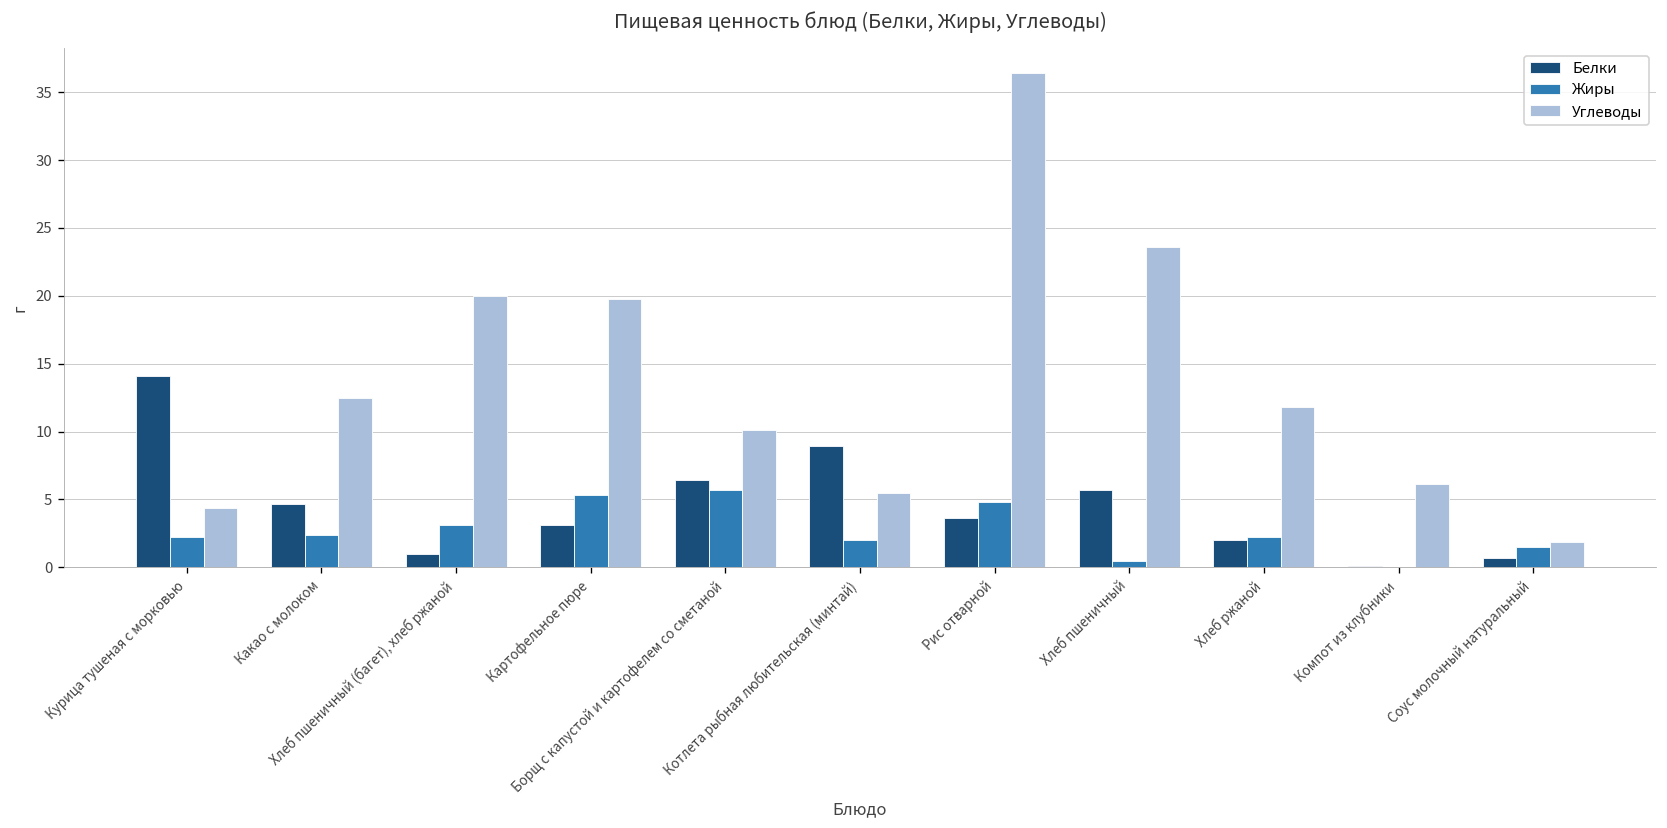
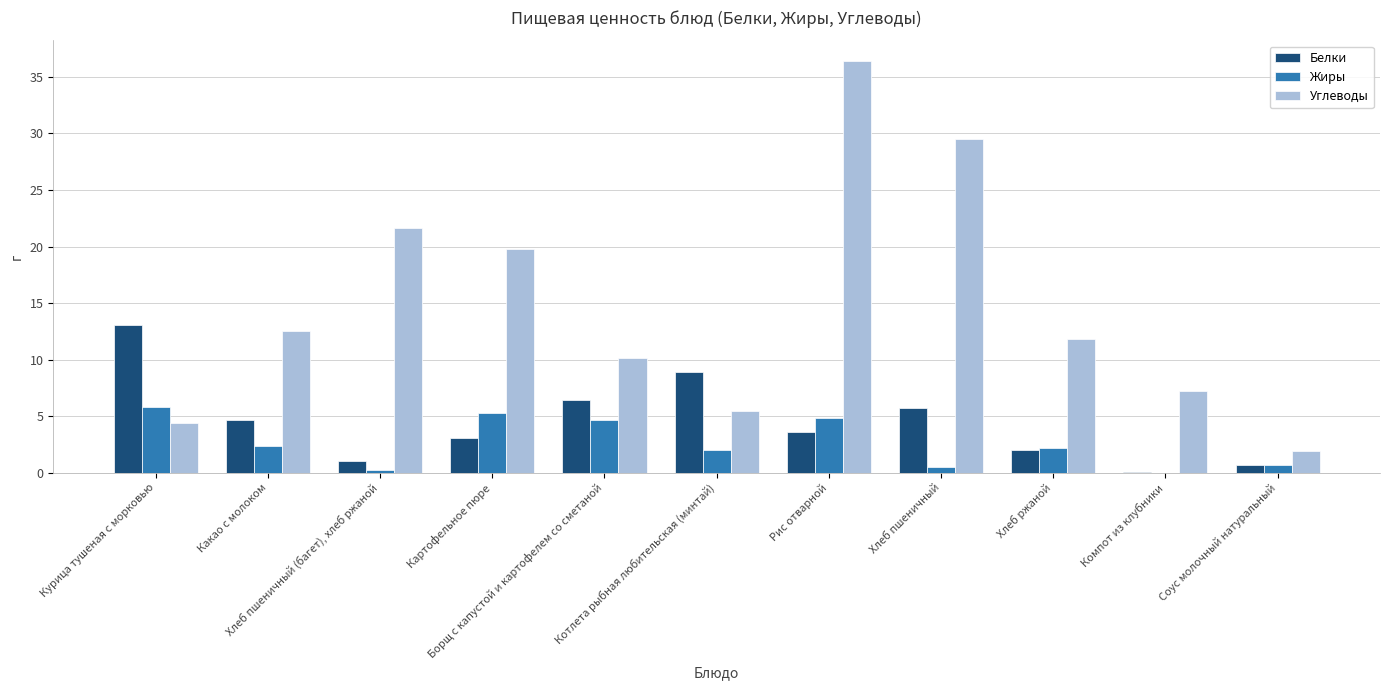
  {
    "Белки": {
-     "Курица тушеная с морковью": 14.1,
+     "Курица тушеная с морковью": 13.1,
      "Какао с молоком": 4.7,
      "Хлеб пшеничный (багет), хлеб ржаной": 1.0,
      "Картофельное пюре": 3.1,
      "Борщ с капустой и картофелем со сметаной": 6.4,
      "Котлета рыбная любительская (минтай)": 8.9,
      "Рис отварной": 3.6,
      "Хлеб пшеничный": 5.7,
      "Хлеб ржаной": 2.0,
      "Соус молочный натуральный": 0.7
    },
    "Жиры": {
-     "Курица тушеная с морковью": 2.2,
+     "Курица тушеная с морковью": 5.8,
      "Какао с молоком": 2.4,
-     "Хлеб пшеничный (багет), хлеб ржаной": 3.1,
+     "Хлеб пшеничный (багет), хлеб ржаной": 0.2,
      "Картофельное пюре": 5.3,
-     "Борщ с капустой и картофелем со сметаной": 5.7,
+     "Борщ с капустой и картофелем со сметаной": 4.7,
      "Котлета рыбная любительская (минтай)": 2.0,
      "Рис отварной": 4.8,
      "Хлеб пшеничный": 0.5,
      "Хлеб ржаной": 2.2,
      "Компот из клубники": 0.0,
-     "Соус молочный натуральный": 1.5
+     "Соус молочный натуральный": 0.7
    },
    "Углеводы": {
      "Курица тушеная с морковью": 4.4,
      "Какао с молоком": 12.5,
-     "Хлеб пшеничный (багет), хлеб ржаной": 20.0,
+     "Хлеб пшеничный (багет), хлеб ржаной": 21.6,
      "Картофельное пюре": 19.8,
      "Борщ с капустой и картофелем со сметаной": 10.1,
      "Котлета рыбная любительская (минтай)": 5.5,
      "Рис отварной": 36.4,
-     "Хлеб пшеничный": 23.6,
+     "Хлеб пшеничный": 29.5,
      "Хлеб ржаной": 11.8,
-     "Компот из клубники": 6.1,
+     "Компот из клубники": 7.2,
      "Соус молочный натуральный": 1.9
    }
  }
